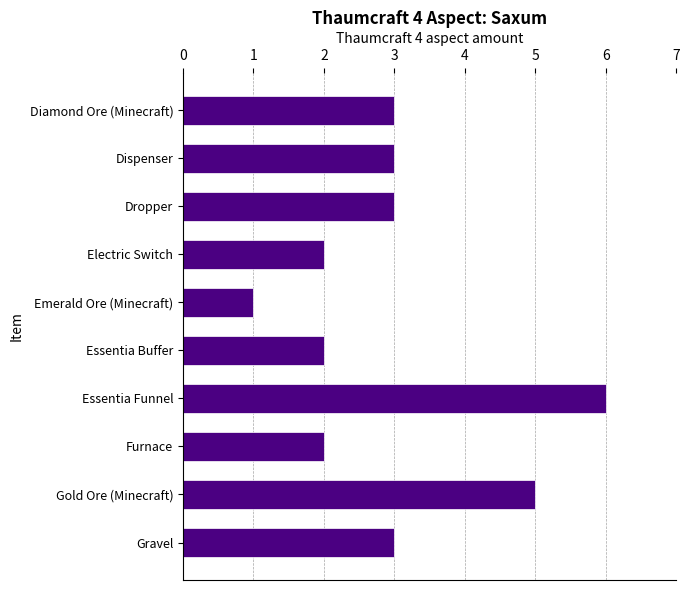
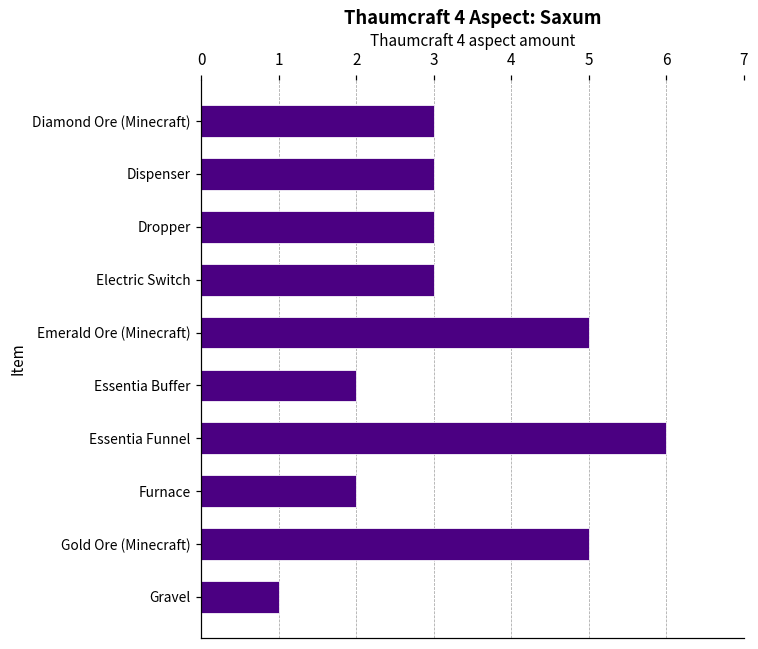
  {
    "Diamond Ore (Minecraft)": 3,
    "Dispenser": 3,
    "Dropper": 3,
-   "Electric Switch": 2,
-   "Emerald Ore (Minecraft)": 1,
+   "Electric Switch": 3,
+   "Emerald Ore (Minecraft)": 5,
    "Essentia Buffer": 2,
    "Essentia Funnel": 6,
    "Furnace": 2,
    "Gold Ore (Minecraft)": 5,
-   "Gravel": 3
+   "Gravel": 1
  }
